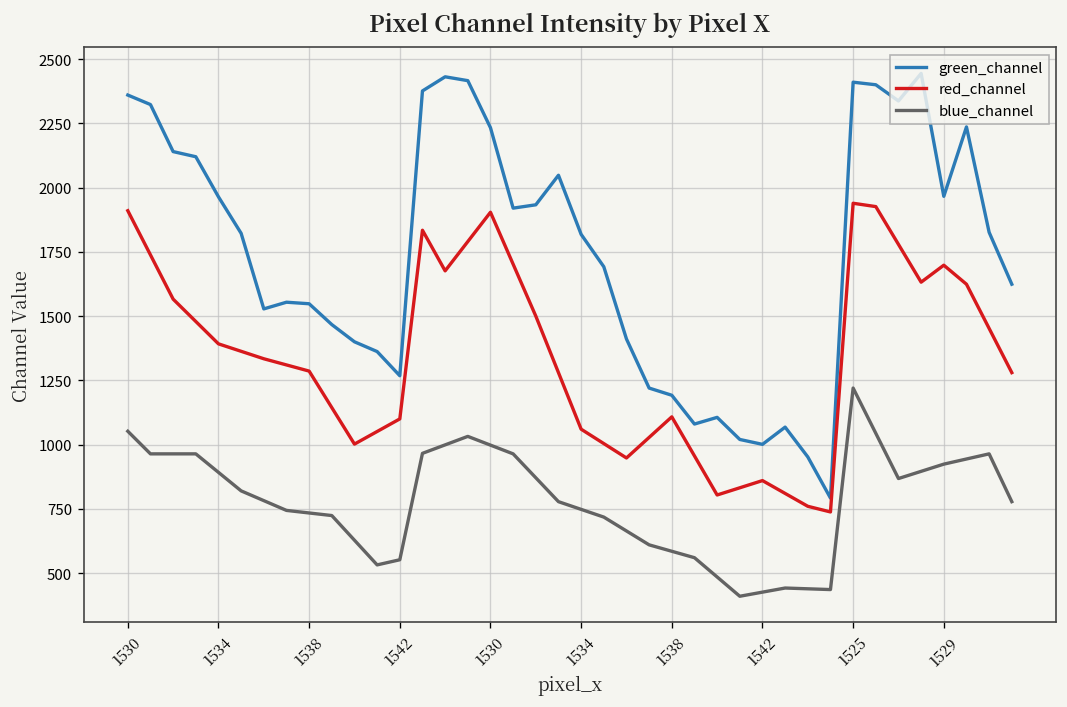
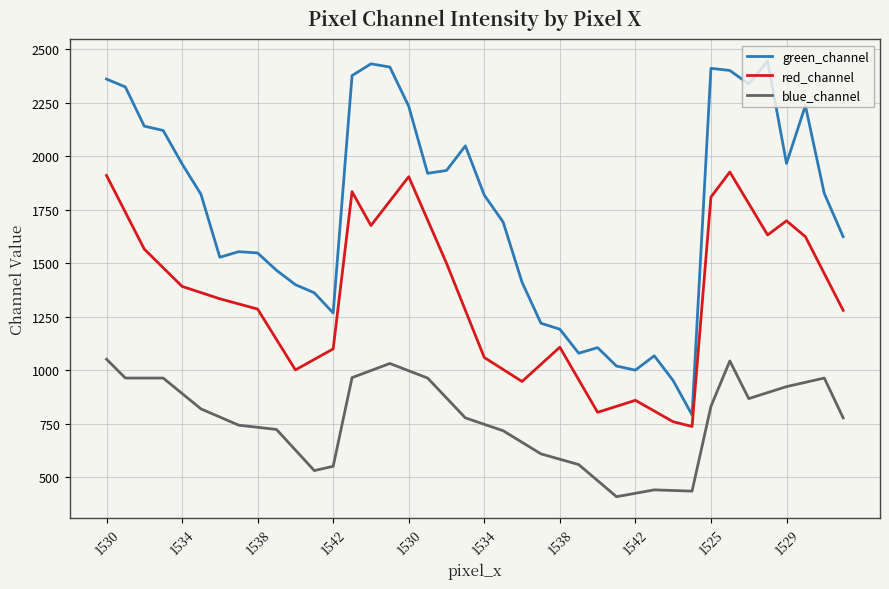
  {
    "green_channel": {
      "1525": 2410,
      "1529": 1970
    },
    "red_channel": {
-     "1525": 1940,
+     "1525": 1810,
      "1529": 1700
    },
    "blue_channel": {
-     "1525": 1220,
+     "1525": 830,
      "1529": 920
    }
  }
